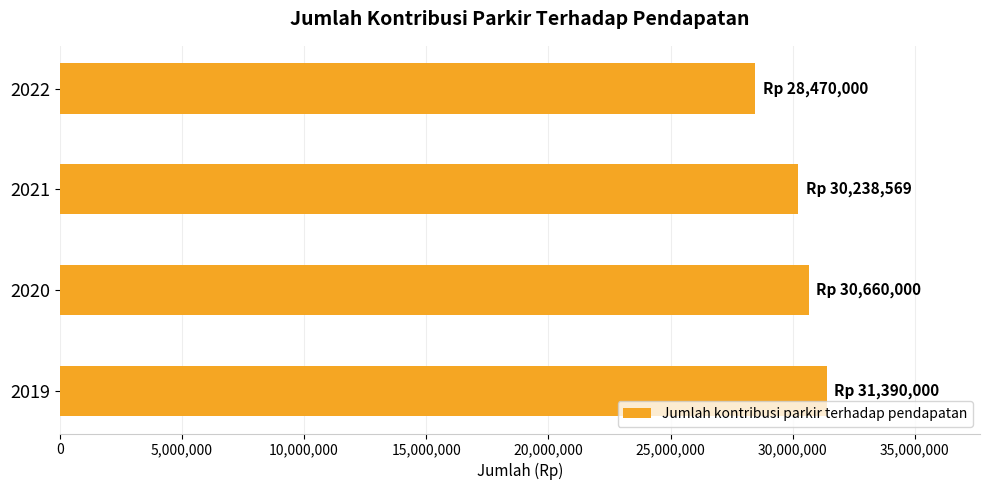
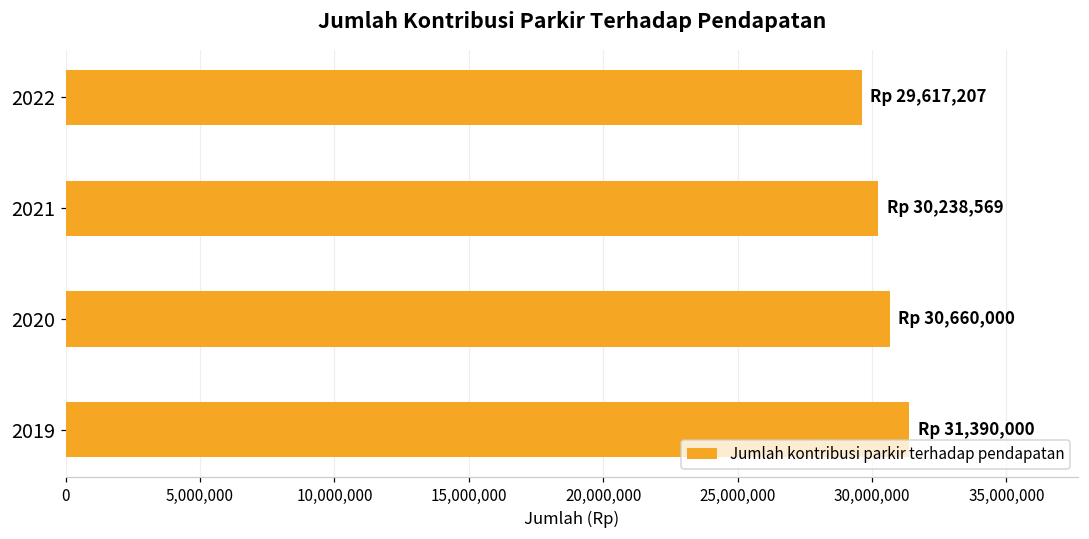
  {
-   "2022": "28,470,000",
+   "2022": "29,617,207",
    "2021": "30,238,569",
    "2020": "30,660,000",
    "2019": "31,390,000"
  }
